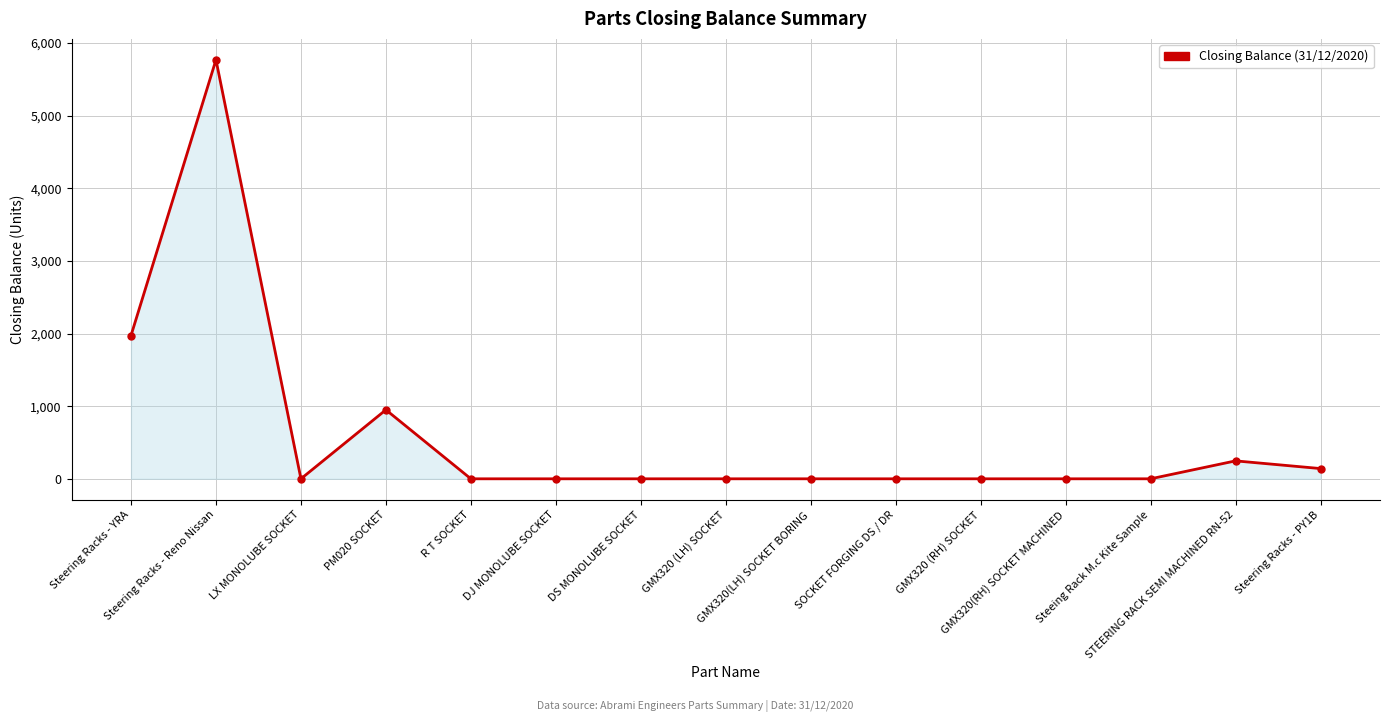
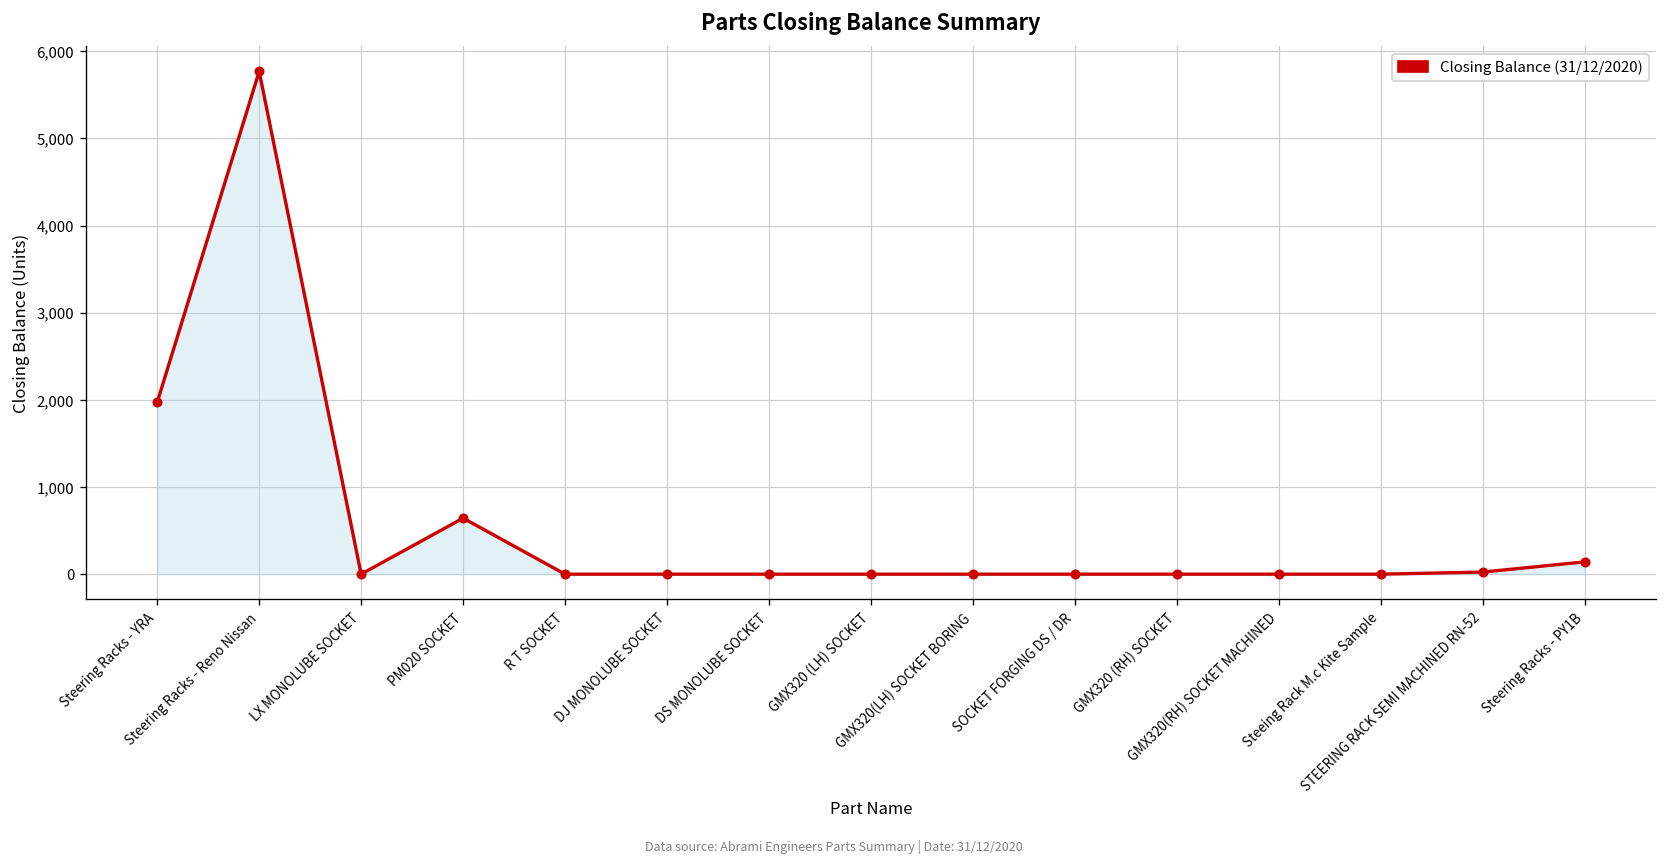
  {
    "Steering Racks - YRA": "2,000",
    "Steering Racks - Reno Nissan": "5,800",
    "LX MONOLUBE SOCKET": "0",
-   "PM020 SOCKET": "1,000",
+   "PM020 SOCKET": "600",
    "R T SOCKET": "0",
    "DJ MONOLUBE SOCKET": "0",
    "DS MONOLUBE SOCKET": "0",
    "GMX320 (LH) SOCKET": "0",
    "GMX320(LH) SOCKET BORING": "0",
    "SOCKET FORGING DS / DR": "0",
    "GMX320 (RH) SOCKET": "0",
    "GMX320(RH) SOCKET MACHINED": "0",
    "Steeing Rack M.c Kite Sample": "0",
-   "STEERING RACK SEMI MACHINED RN-52": "200",
+   "STEERING RACK SEMI MACHINED RN-52": "0",
    "Steering Racks - PY1B": "100"
  }
